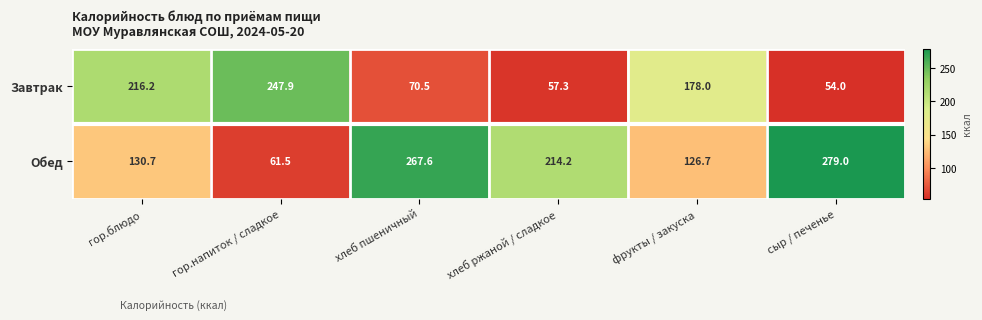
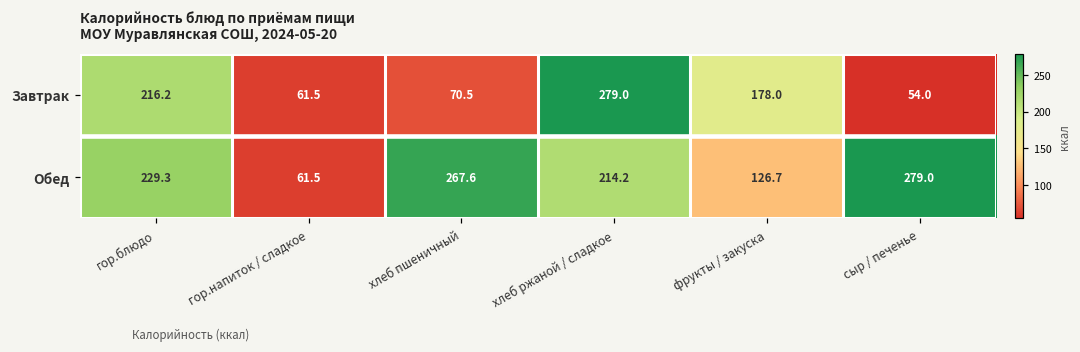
  {
    "Завтрак": {
      "гор.блюдо": 216.2,
-     "гор.напиток / сладкое": 247.9,
+     "гор.напиток / сладкое": 61.5,
      "хлеб пшеничный": 70.5,
-     "хлеб ржаной / сладкое": 57.3,
+     "хлеб ржаной / сладкое": 279.0,
      "фрукты / закуска": 178.0,
      "сыр / печенье": 54.0
    },
    "Обед": {
-     "гор.блюдо": 130.7,
+     "гор.блюдо": 229.3,
      "гор.напиток / сладкое": 61.5,
      "хлеб пшеничный": 267.6,
      "хлеб ржаной / сладкое": 214.2,
      "фрукты / закуска": 126.7,
      "сыр / печенье": 279.0
    }
  }
